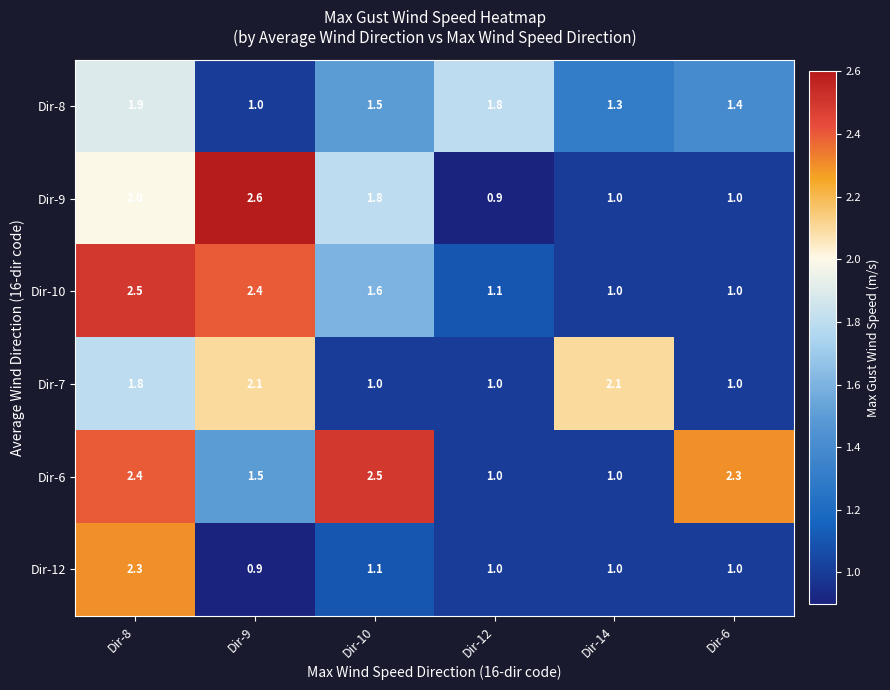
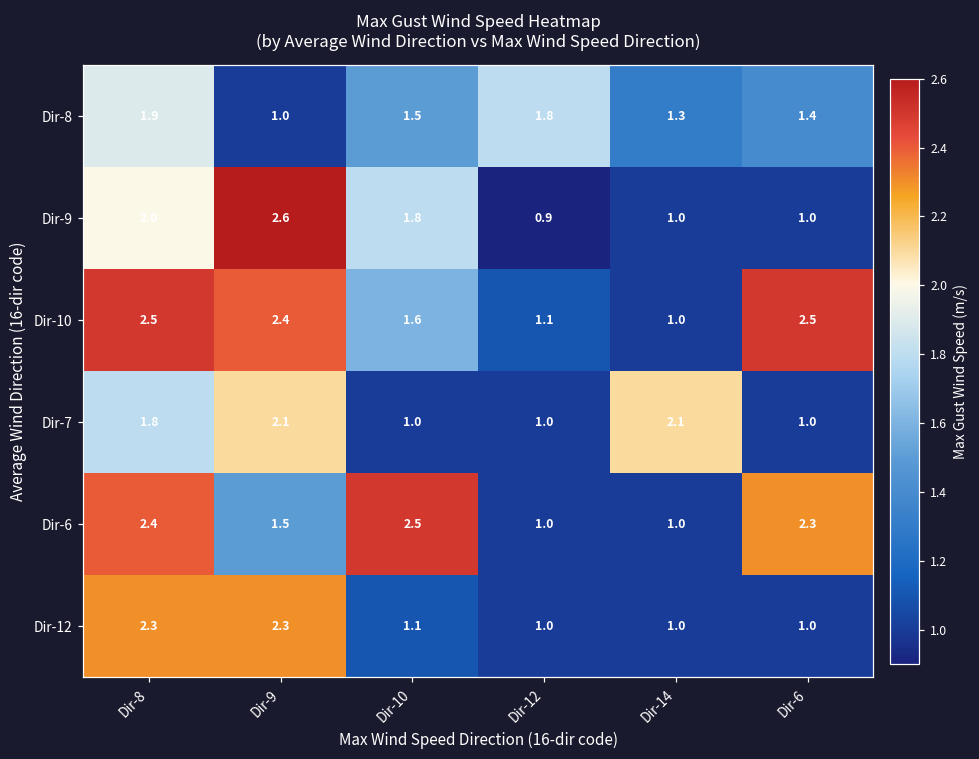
  {
    "Dir-8": {
      "Dir-9": 1.0,
      "Dir-10": 1.5,
      "Dir-12": 1.8,
      "Dir-14": 1.3,
      "Dir-6": 1.4
    },
    "Dir-9": {
      "Dir-9": 2.6,
      "Dir-10": 1.8,
      "Dir-12": 0.9,
      "Dir-14": 1.0,
      "Dir-6": 1.0
    },
    "Dir-10": {
      "Dir-8": 2.5,
      "Dir-9": 2.4,
      "Dir-10": 1.6,
      "Dir-12": 1.1,
      "Dir-14": 1.0,
-     "Dir-6": 1.0
+     "Dir-6": 2.5
    },
    "Dir-7": {
      "Dir-8": 1.8,
      "Dir-9": 2.1,
      "Dir-10": 1.0,
      "Dir-12": 1.0,
      "Dir-14": 2.1,
      "Dir-6": 1.0
    },
    "Dir-6": {
      "Dir-8": 2.4,
      "Dir-9": 1.5,
      "Dir-10": 2.5,
      "Dir-12": 1.0,
      "Dir-14": 1.0,
      "Dir-6": 2.3
    },
    "Dir-12": {
      "Dir-8": 2.3,
-     "Dir-9": 0.9,
+     "Dir-9": 2.3,
      "Dir-10": 1.1,
      "Dir-12": 1.0,
      "Dir-14": 1.0,
      "Dir-6": 1.0
    }
  }
